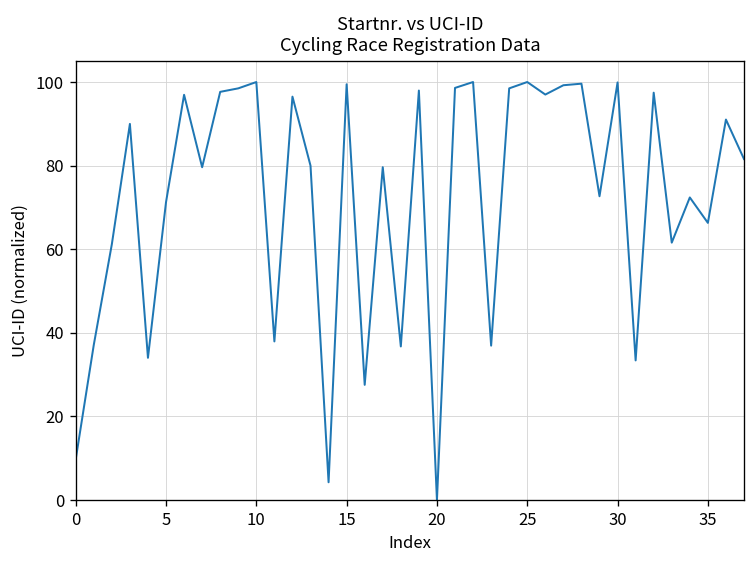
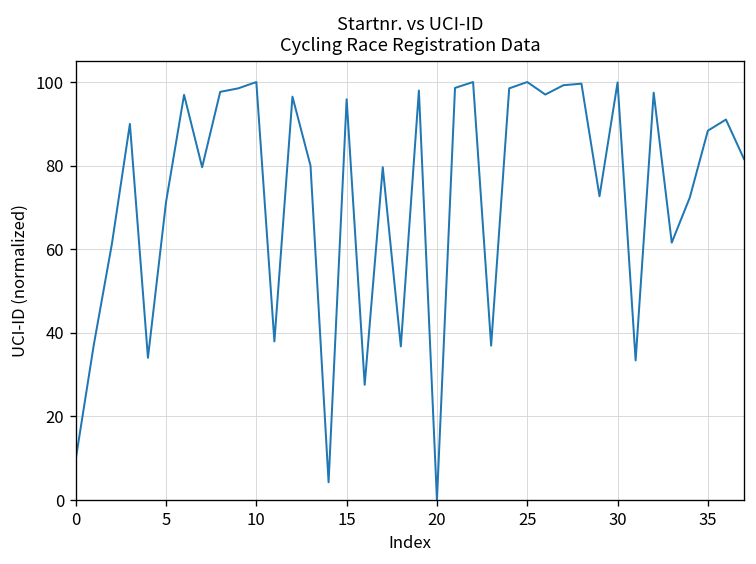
  {
    "0": 10,
    "5": 71,
    "10": 100,
-   "15": 99,
+   "15": 96,
    "20": 0,
    "25": 100,
    "30": 100,
-   "35": 66
+   "35": 88
  }
